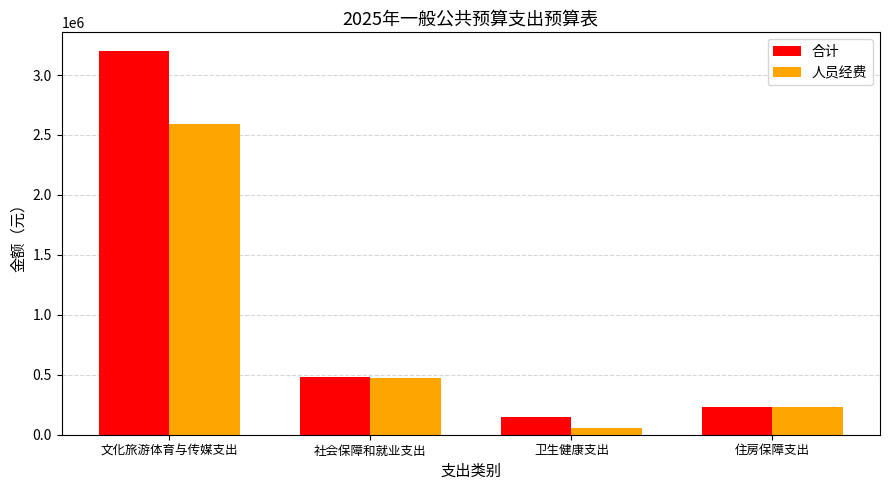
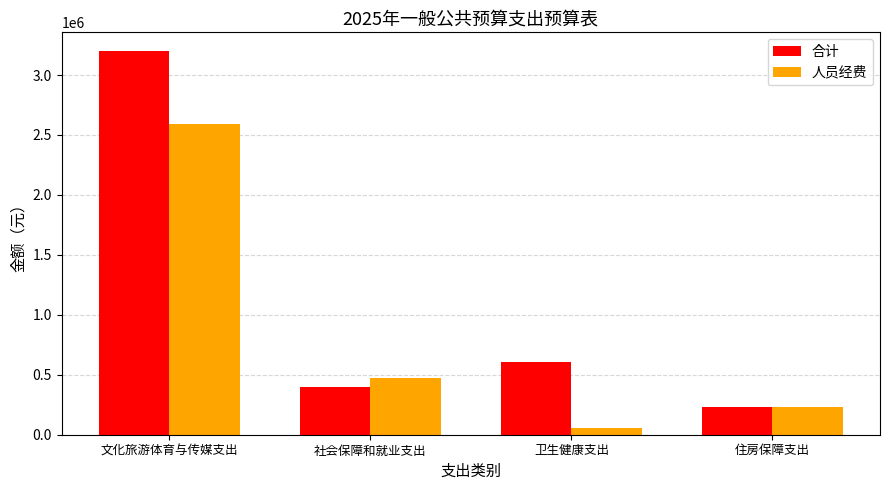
  {
    "合计": {
      "文化旅游体育与传媒支出": 3200000,
-     "社会保障和就业支出": 480000,
-     "卫生健康支出": 150000,
+     "社会保障和就业支出": 390000,
+     "卫生健康支出": 610000,
      "住房保障支出": 230000
    },
    "人员经费": {
      "文化旅游体育与传媒支出": 2590000,
      "社会保障和就业支出": 470000,
      "卫生健康支出": 60000,
      "住房保障支出": 230000
    }
  }
